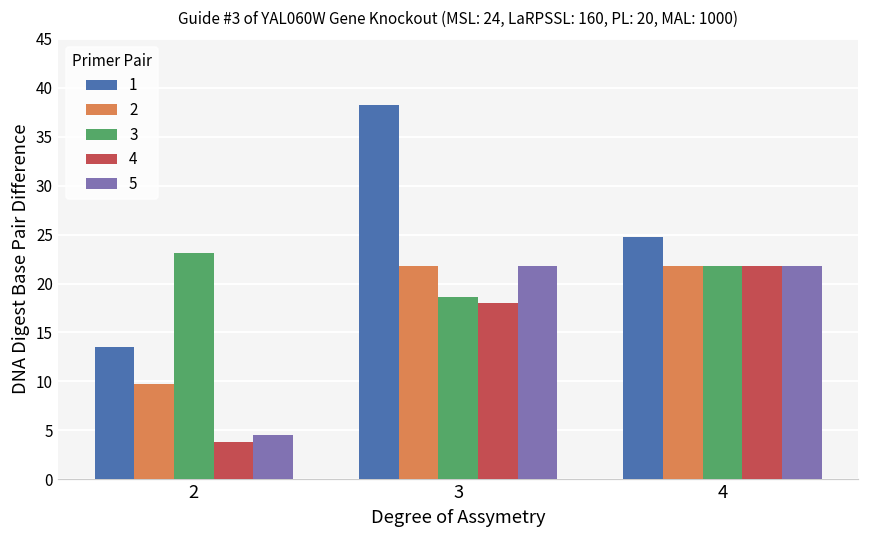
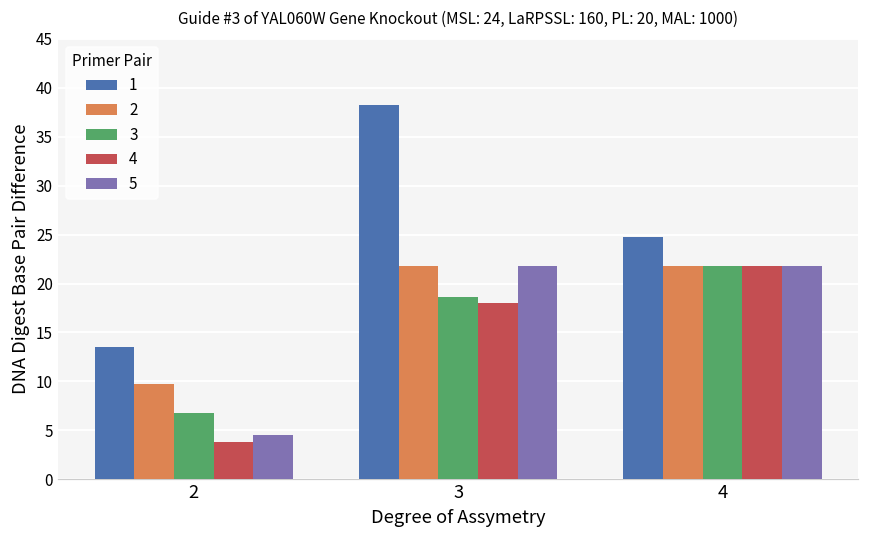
  {
    "3": {
-     "2": 23,
+     "2": 7,
      "3": 19,
      "4": 22
    }
  }
